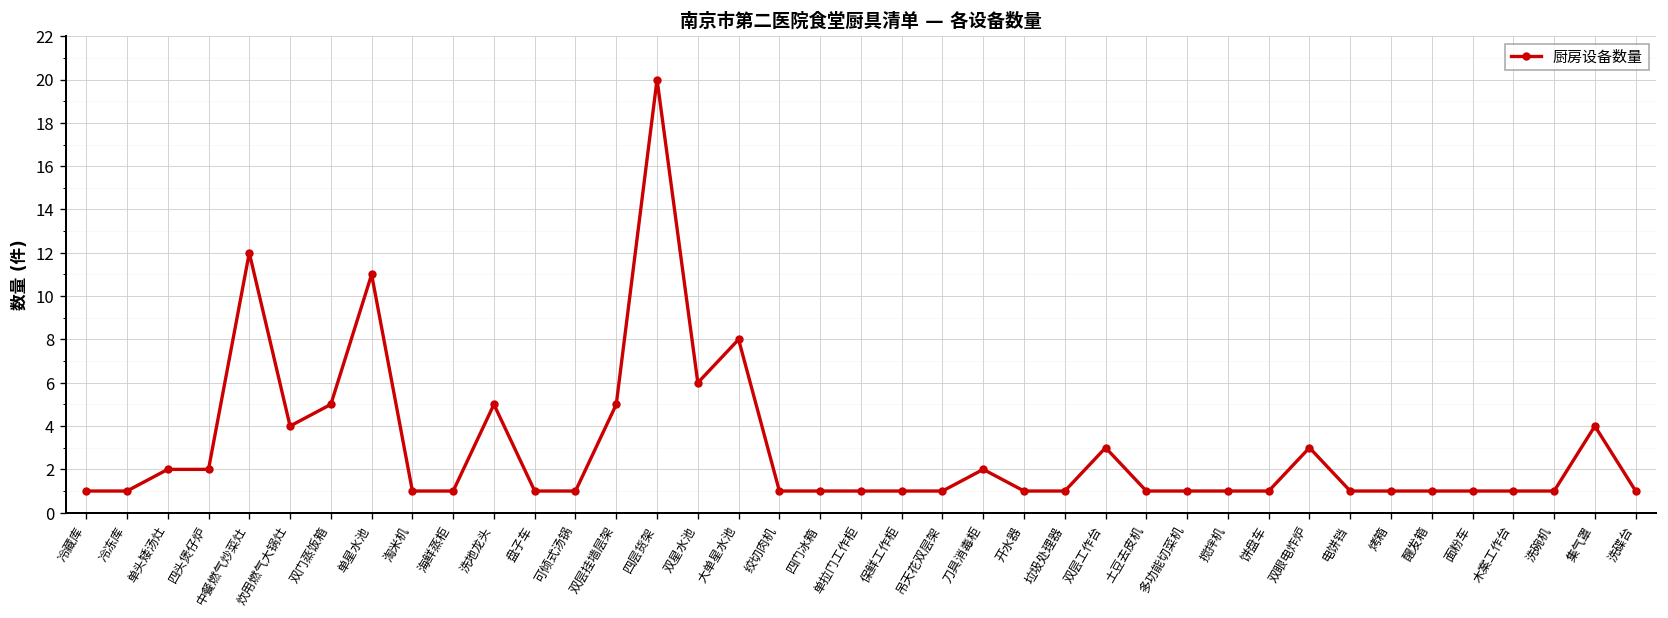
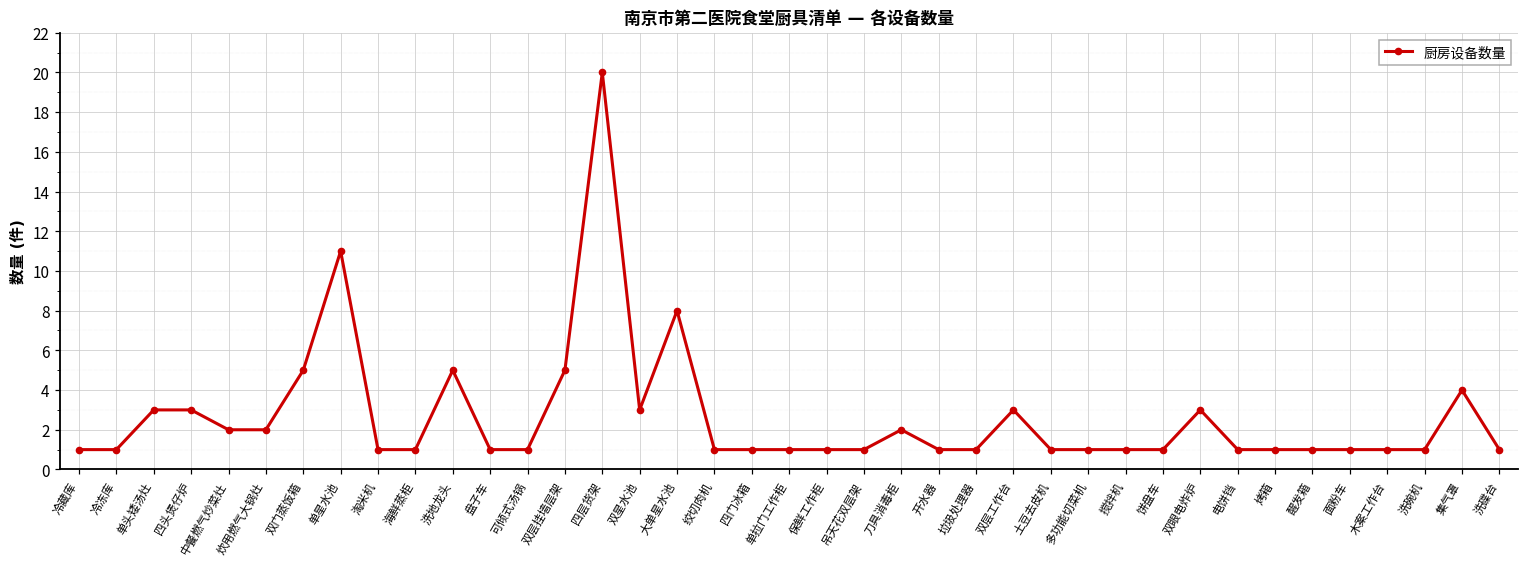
  {
    "冷藏库": 1,
    "冷冻库": 1,
-   "单头矮汤灶": 2,
-   "四头煲仔炉": 2,
-   "中餐燃气炒菜灶": 12,
-   "炊用燃气大锅灶": 4,
+   "单头矮汤灶": 3,
+   "四头煲仔炉": 3,
+   "中餐燃气炒菜灶": 2,
+   "炊用燃气大锅灶": 2,
    "双门蒸饭箱": 5,
    "单星水池": 11,
    "淘米机": 1,
    "海鲜蒸柜": 1,
    "洗地龙头": 5,
    "盘子车": 1,
    "可倾式汤锅": 1,
    "双层挂墙层架": 5,
    "四层货架": 20,
-   "双星水池": 6,
+   "双星水池": 3,
    "大单星水池": 8,
    "绞切肉机": 1,
    "四门冰箱": 1,
    "单拉门工作柜": 1,
    "保鲜工作柜": 1,
    "吊天花双层架": 1,
    "刀具消毒柜": 2,
    "开水器": 1,
    "垃圾处理器": 1,
    "双层工作台": 3,
    "土豆去皮机": 1,
    "多功能切菜机": 1,
    "搅拌机": 1,
    "饼盘车": 1,
    "双眼电炸炉": 3,
    "电饼铛": 1,
    "烤箱": 1,
    "醒发箱": 1,
    "面粉车": 1,
    "木案工作台": 1,
    "洗碗机": 1,
    "集气罩": 4,
    "洗碟台": 1
  }
